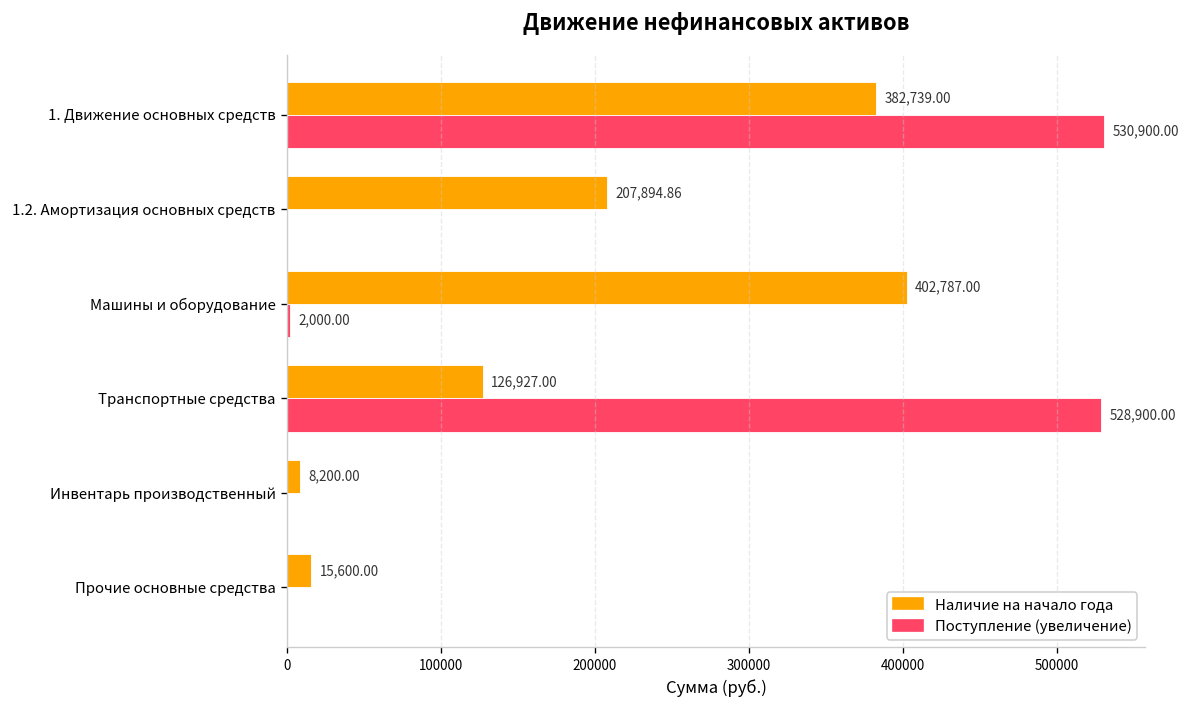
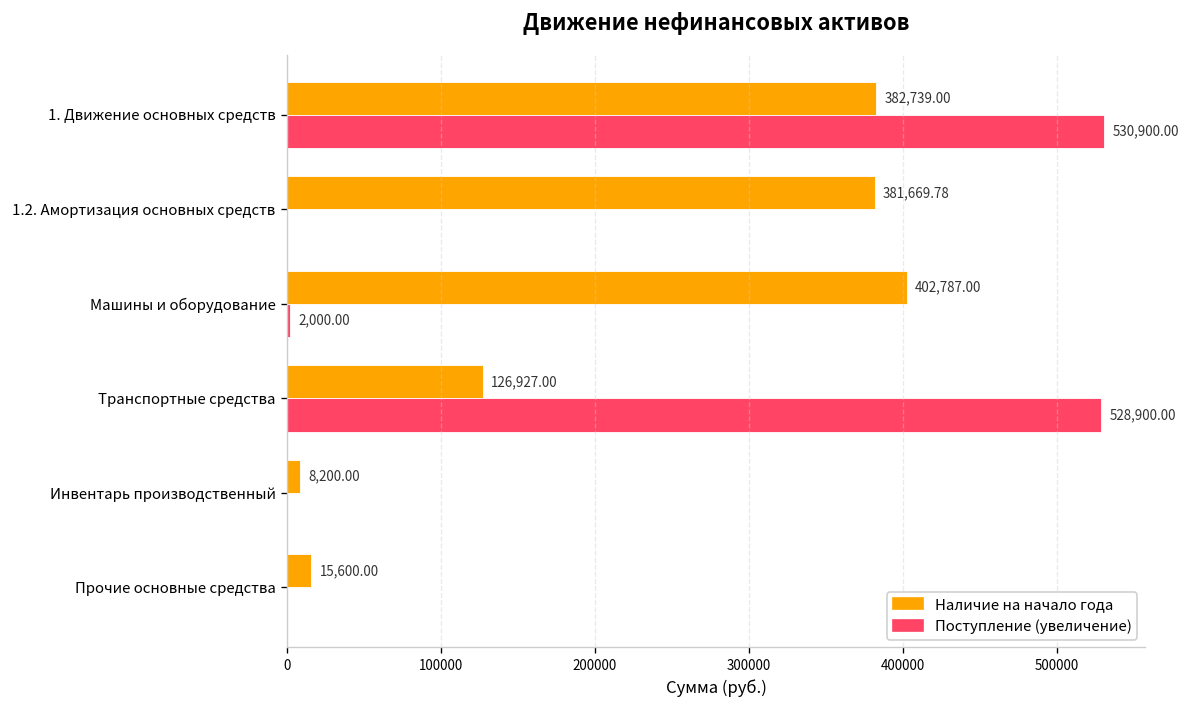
  {
    "Наличие на начало года": {
      "1. Движение основных средств": "382,739.00",
-     "1.2. Амортизация основных средств": "207,894.86",
+     "1.2. Амортизация основных средств": "381,669.78",
      "Машины и оборудование": "402,787.00",
      "Транспортные средства": "126,927.00",
      "Инвентарь производственный": "8,200.00",
      "Прочие основные средства": "15,600.00"
    },
    "Поступление (увеличение)": {
      "1. Движение основных средств": "530,900.00",
      "Машины и оборудование": "2,000.00",
      "Транспортные средства": "528,900.00"
    }
  }
